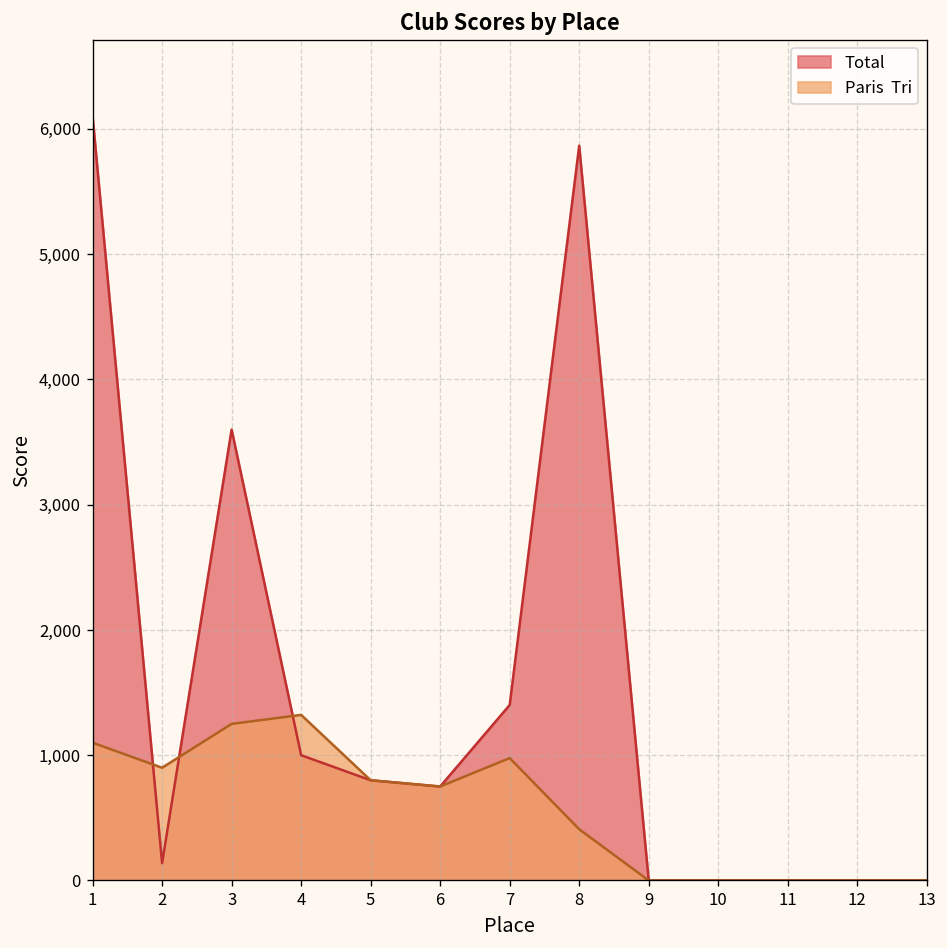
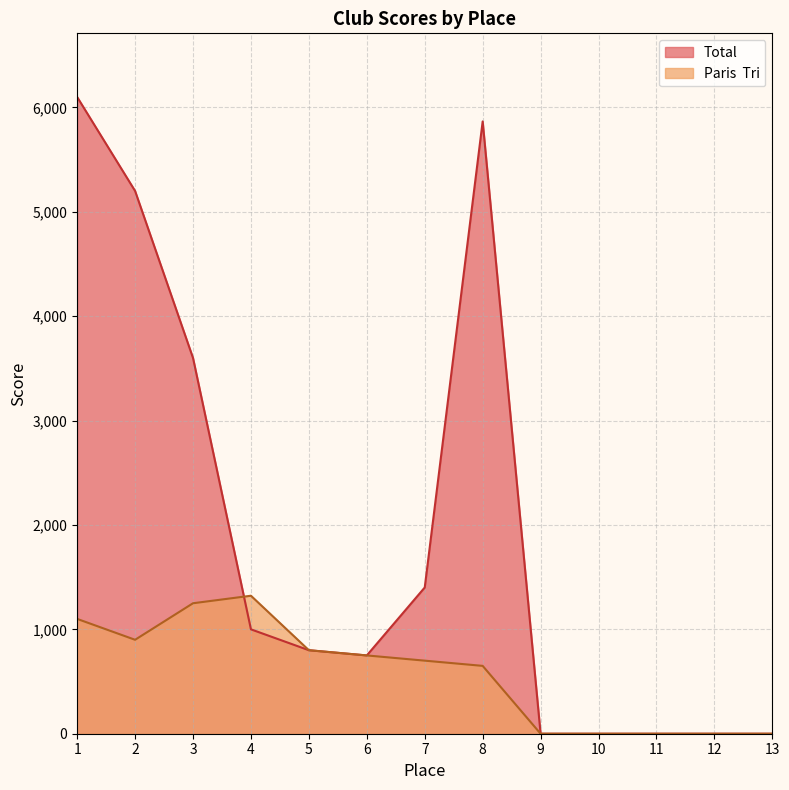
  {
    "Total": {
      "1": "6,100",
-     "2": "140",
+     "2": "5,200",
      "3": "3,600",
      "4": "1,000",
      "7": "1,400",
      "8": "5,870"
    },
    "Paris Tri": {
      "1": "1,100",
      "2": "900",
      "3": "1,250",
      "4": "1,320",
-     "7": "980",
-     "8": "410"
+     "7": "700",
+     "8": "650"
    }
  }
